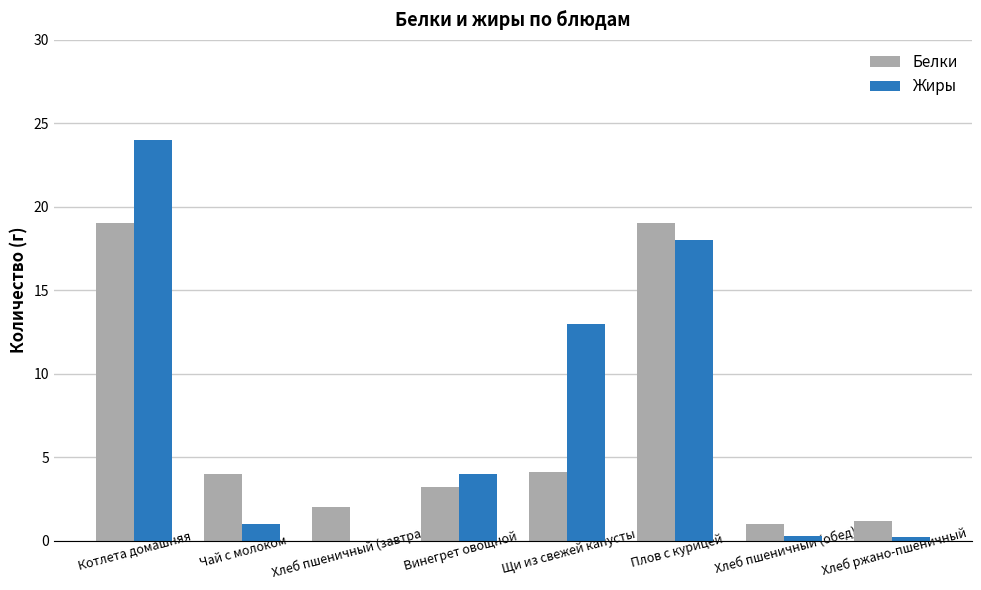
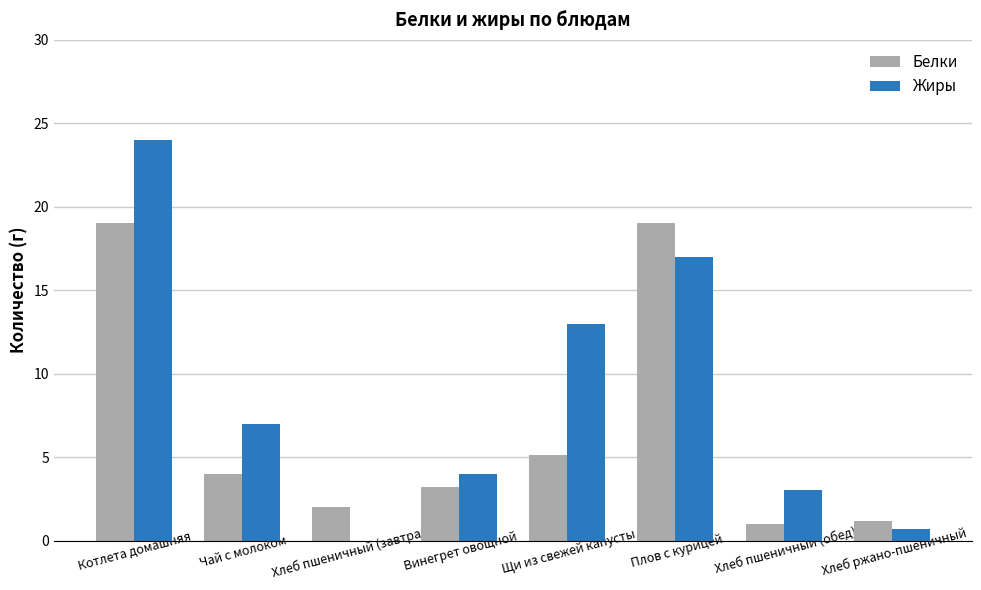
  {
    "Белки": {
      "Котлета домашняя": 19.0,
      "Чай с молоком": 4.0,
      "Хлеб пшеничный (завтрак)": 2.0,
      "Винегрет овощной": 3.2,
-     "Щи из свежей капусты": 4.1,
+     "Щи из свежей капусты": 5.1,
      "Плов с курицей": 19.0,
      "Хлеб пшеничный (обед)": 1.0,
      "Хлеб ржано-пшеничный": 1.2
    },
    "Жиры": {
      "Котлета домашняя": 24.0,
-     "Чай с молоком": 1,
+     "Чай с молоком": 7,
      "Хлеб пшеничный (завтрак)": 0.0,
      "Винегрет овощной": 4.0,
      "Щи из свежей капусты": 13.0,
-     "Плов с курицей": 18,
-     "Хлеб пшеничный (обед)": 0.3,
-     "Хлеб ржано-пшеничный": 0.2
+     "Плов с курицей": 17,
+     "Хлеб пшеничный (обед)": 3.0,
+     "Хлеб ржано-пшеничный": 0.7
    }
  }
